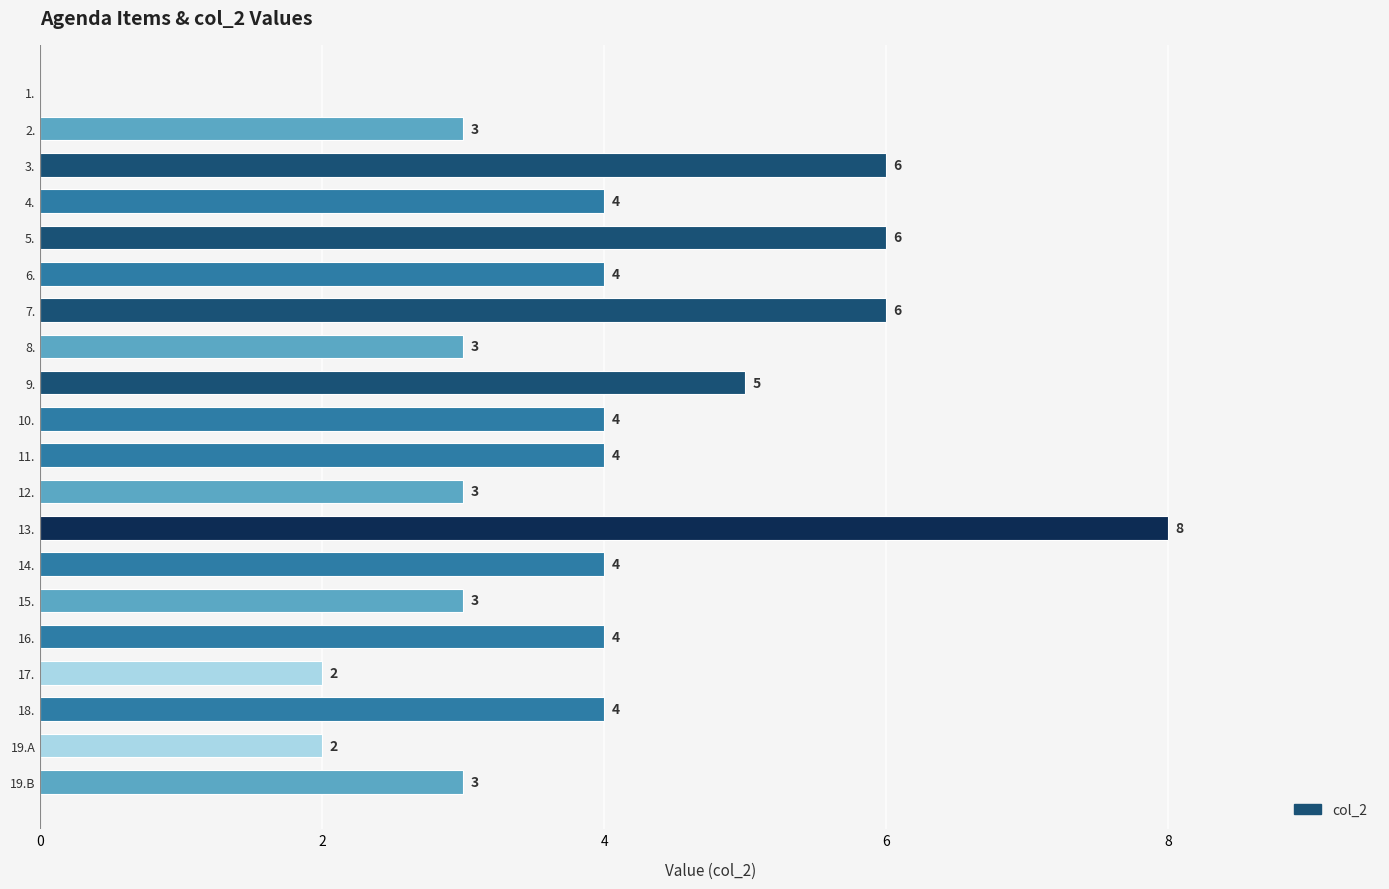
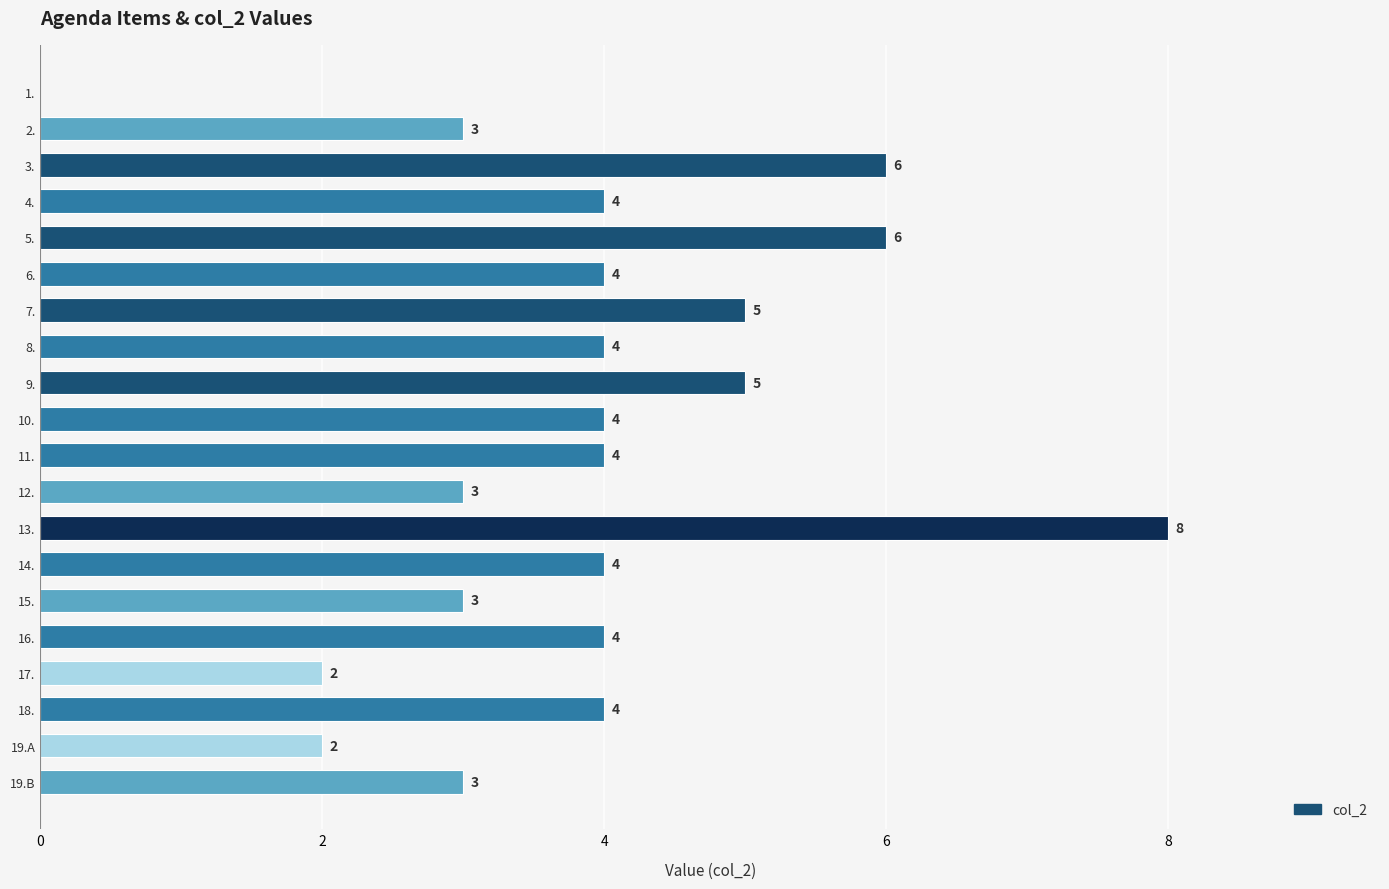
  {
    "2.": 3,
    "3.": 6,
    "4.": 4,
    "5.": 6,
    "6.": 4,
-   "7.": 6,
-   "8.": 3,
+   "7.": 5,
+   "8.": 4,
    "9.": 5,
    "10.": 4,
    "11.": 4,
    "12.": 3,
    "13.": 8,
    "14.": 4,
    "15.": 3,
    "16.": 4,
    "17.": 2,
    "18.": 4,
    "19.A": 2,
    "19.B": 3
  }
